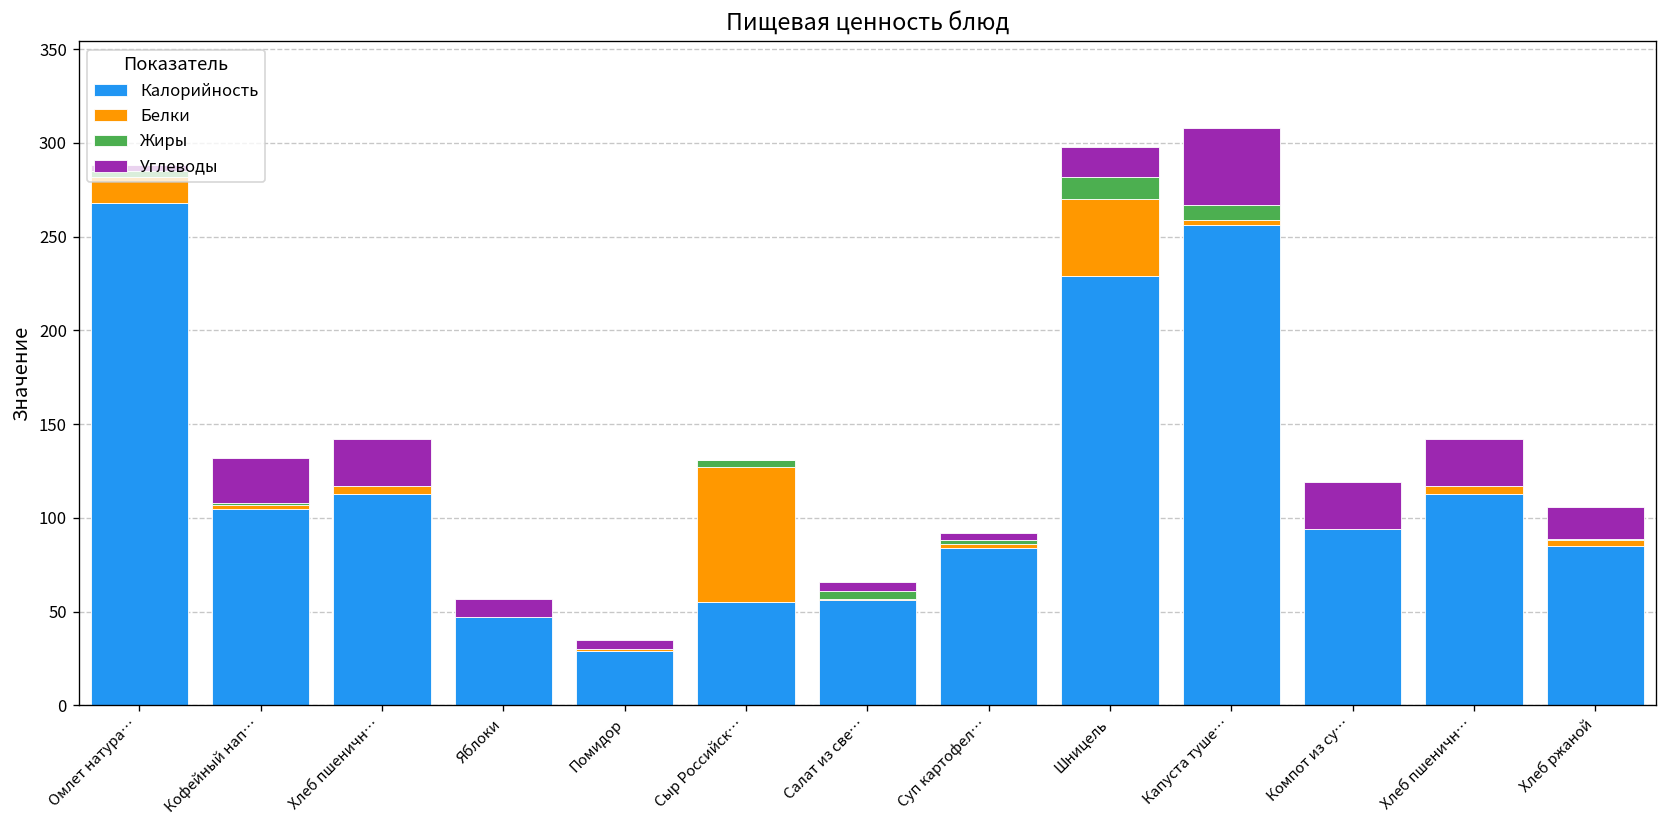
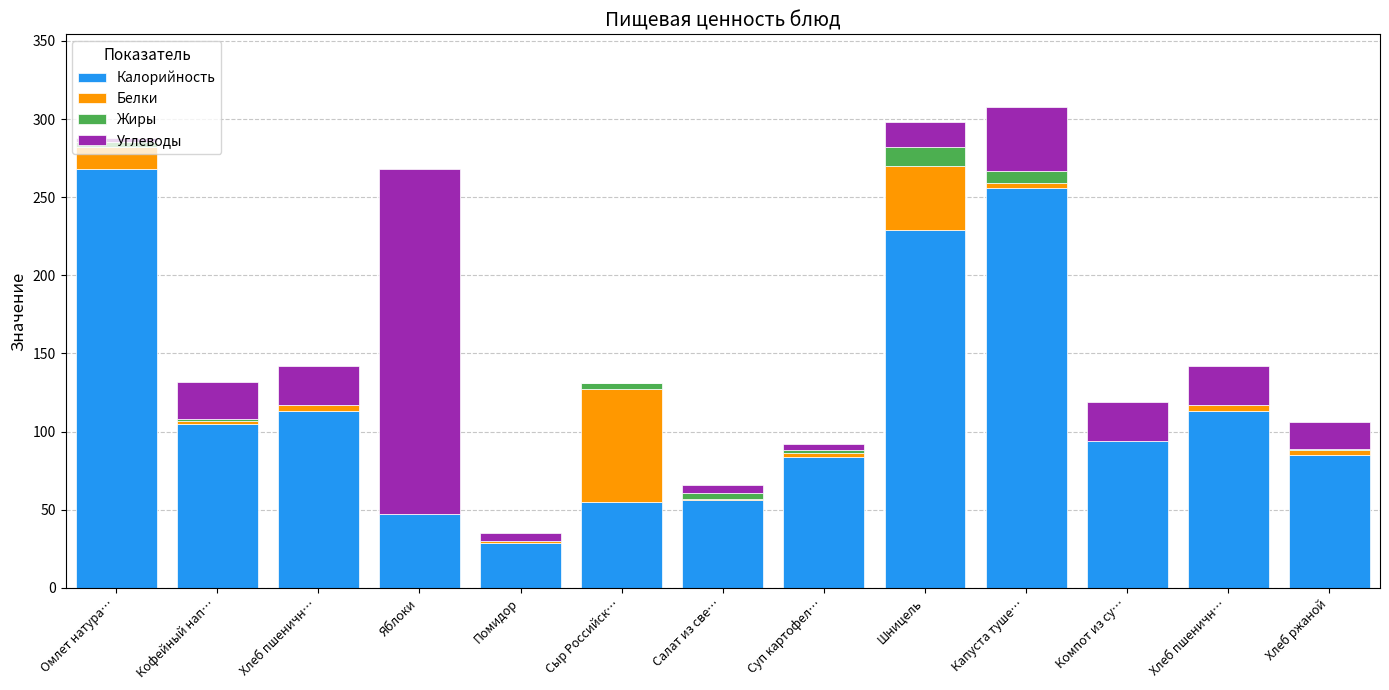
  {
    "Калорийность": {
      "Омлет натура…": 268,
      "Кофейный нап…": 105,
      "Яблоки": 47,
      "Помидор": 29,
      "Сыр Российск…": 55,
      "Салат из све…": 56,
      "Суп картофел…": 84,
      "Шницель": 229,
      "Капуста туше…": 256,
      "Компот из су…": 94,
      "Хлеб ржаной": 85
    },
    "Белки": {
      "Кофейный нап…": 2,
      "Яблоки": 0,
      "Сыр Российск…": 72,
      "Суп картофел…": 2,
      "Шницель": 41,
      "Капуста туше…": 3,
      "Компот из су…": 0,
      "Хлеб ржаной": 3
    },
    "Жиры": {
      "Яблоки": 0,
      "Помидор": 0,
      "Сыр Российск…": 4,
      "Салат из све…": 4,
      "Суп картофел…": 2,
      "Шницель": 12,
      "Капуста туше…": 8,
      "Компот из су…": 0
    },
    "Углеводы": {
      "Кофейный нап…": 24,
-     "Яблоки": 10,
+     "Яблоки": 221,
      "Помидор": 5,
      "Сыр Российск…": 0,
      "Салат из све…": 5,
      "Суп картофел…": 4,
      "Шницель": 16,
      "Капуста туше…": 41,
      "Компот из су…": 25,
      "Хлеб ржаной": 17
    }
  }
